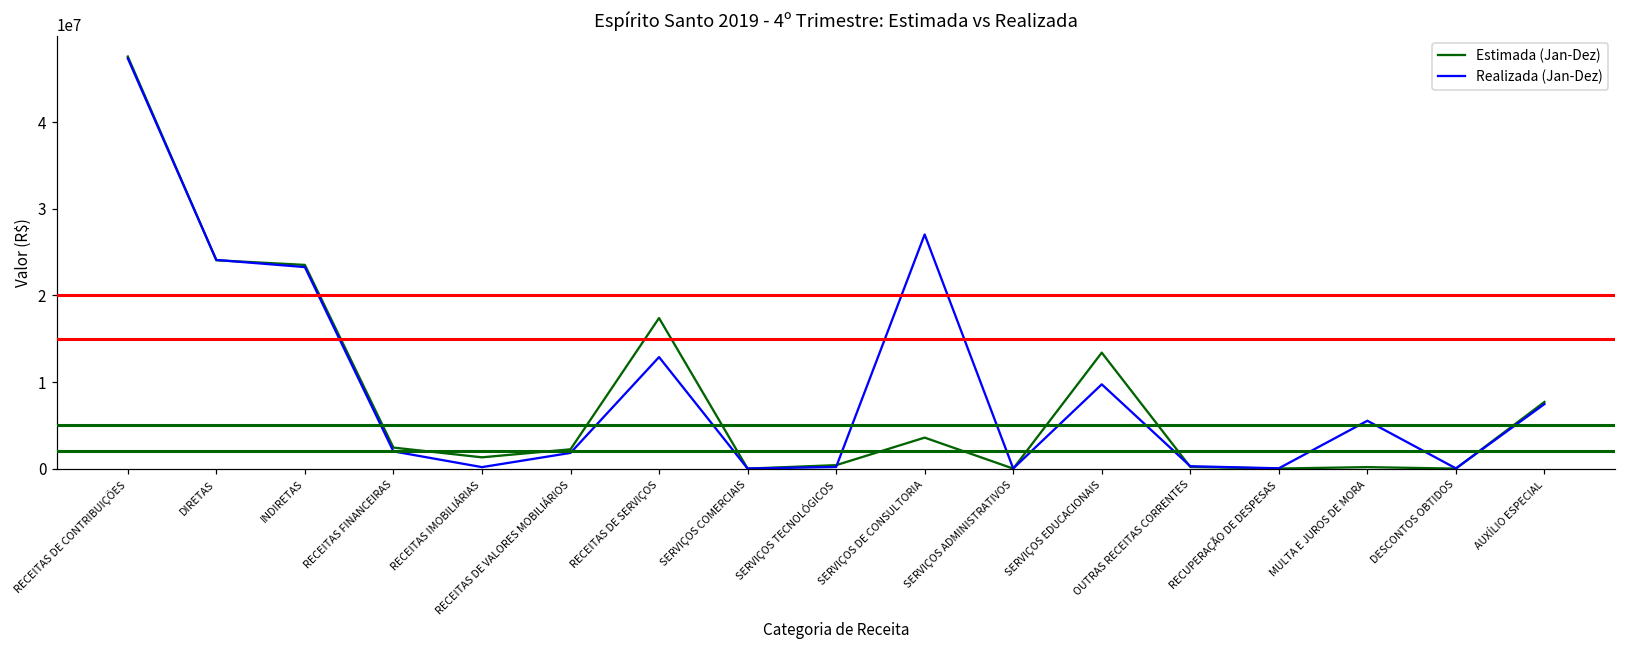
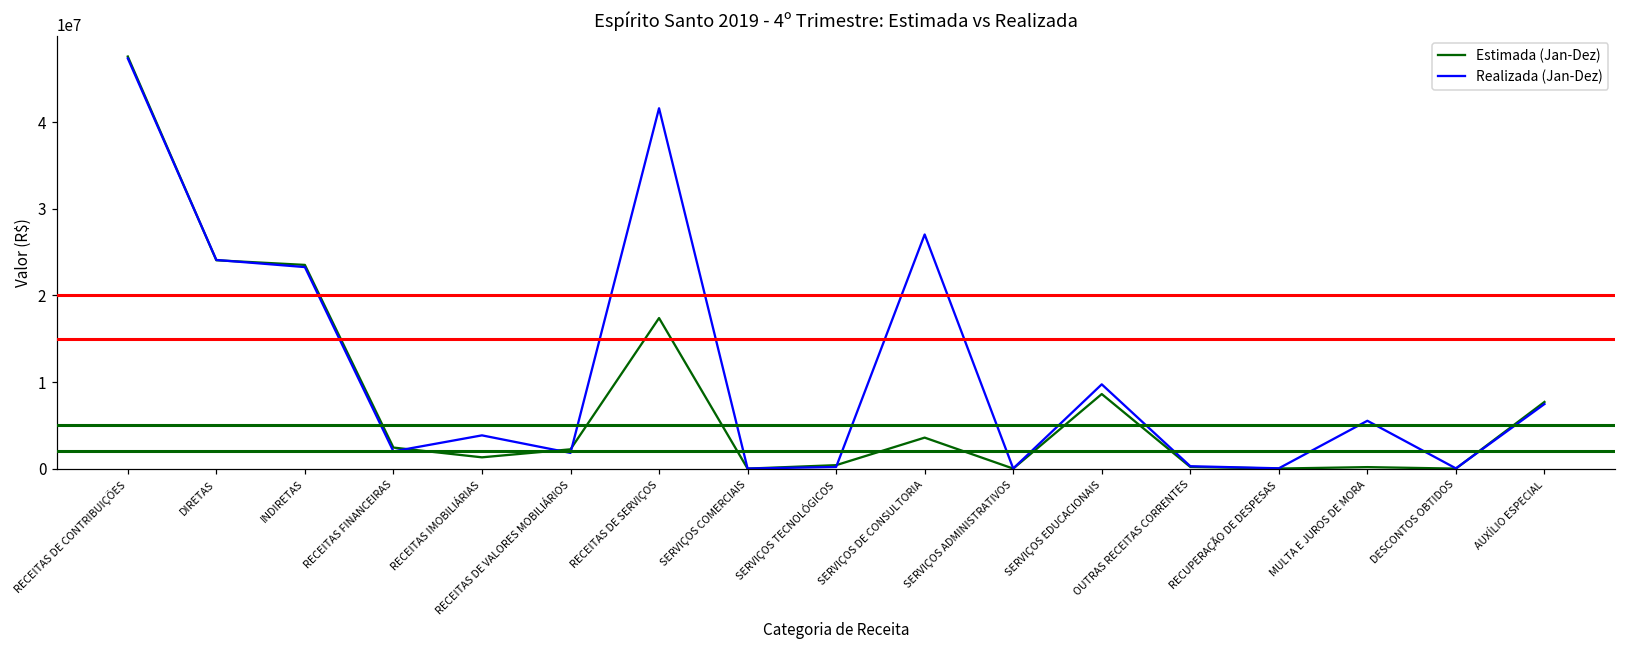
  {
    "Estimada (Jan-Dez)": {
      "RECEITAS FINANCEIRAS": 2000000,
      "RECEITAS IMOBILIÁRIAS": 1000000,
      "RECEITAS DE VALORES MOBILIÁRIOS": 2000000,
      "RECEITAS DE SERVIÇOS": 17000000,
      "SERVIÇOS DE CONSULTORIA": 4000000,
-     "SERVIÇOS EDUCACIONAIS": 13000000,
+     "SERVIÇOS EDUCACIONAIS": 9000000,
      "MULTA E JUROS DE MORA": 0
    },
    "Realizada (Jan-Dez)": {
      "RECEITAS FINANCEIRAS": 2000000,
-     "RECEITAS IMOBILIÁRIAS": 0,
+     "RECEITAS IMOBILIÁRIAS": 4000000,
      "RECEITAS DE VALORES MOBILIÁRIOS": 2000000,
-     "RECEITAS DE SERVIÇOS": 13000000,
+     "RECEITAS DE SERVIÇOS": 42000000,
      "SERVIÇOS DE CONSULTORIA": 27000000,
      "SERVIÇOS EDUCACIONAIS": 10000000,
      "MULTA E JUROS DE MORA": 6000000
    }
  }
